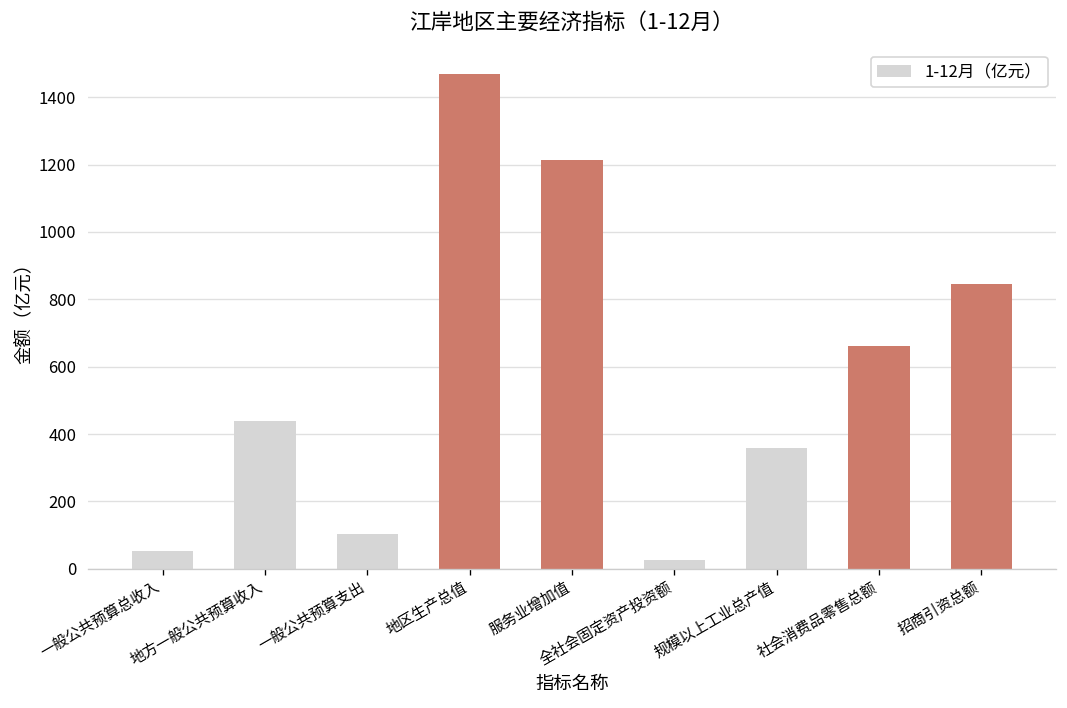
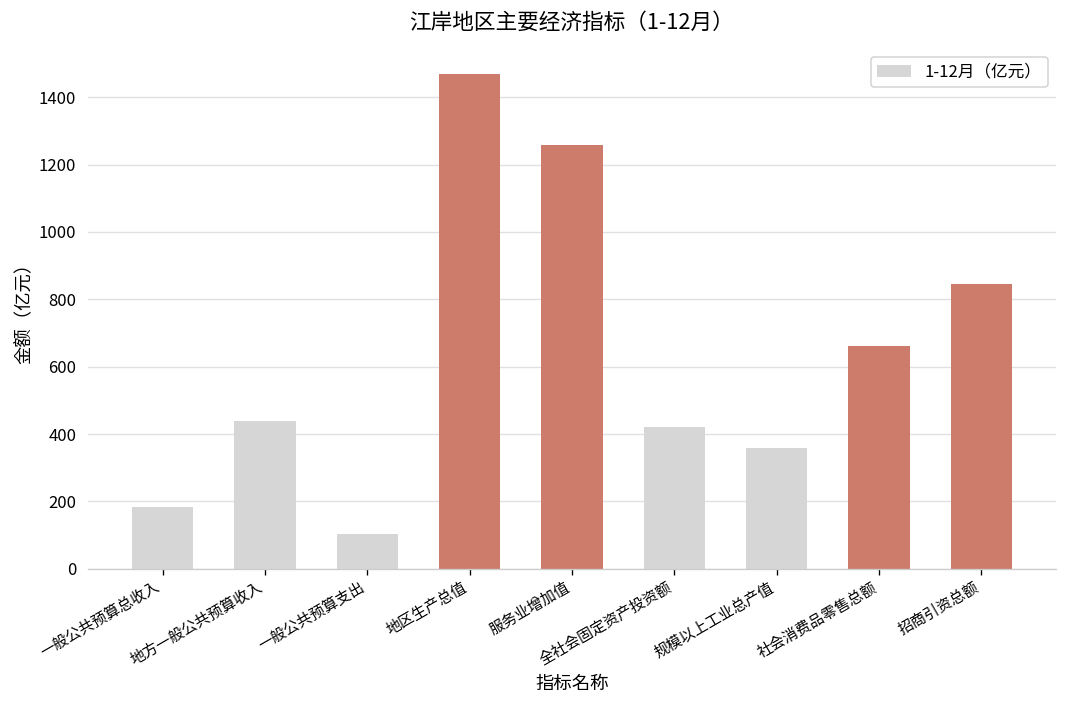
  {
-   "一般公共预算总收入": 50,
+   "一般公共预算总收入": 180,
    "地方一般公共预算收入": 440,
    "一般公共预算支出": 100,
    "地区生产总值": 1470,
-   "服务业增加值": 1210,
-   "全社会固定资产投资额": 30,
+   "服务业增加值": 1260,
+   "全社会固定资产投资额": 420,
    "规模以上工业总产值": 360,
    "社会消费品零售总额": 660,
    "招商引资总额": 840
  }
